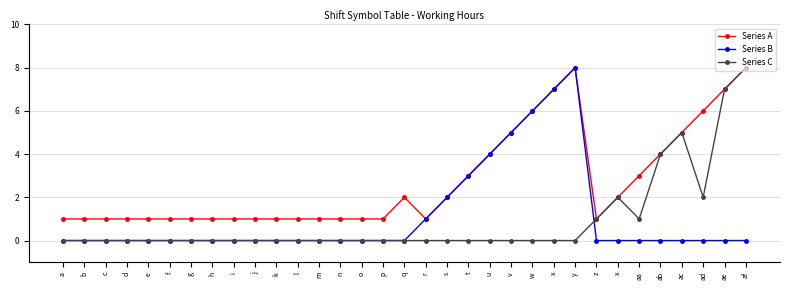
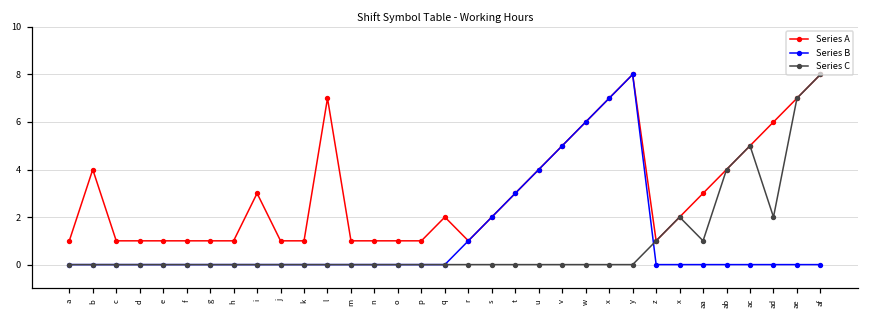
  {
    "Series A": {
      "a": 1,
-     "b": 1,
+     "b": 4,
      "c": 1,
      "d": 1,
      "e": 1,
      "f": 1,
      "g": 1,
      "h": 1,
-     "i": 1,
+     "i": 3,
      "j": 1,
      "k": 1,
-     "l": 1,
+     "l": 7,
      "m": 1,
      "n": 1,
      "o": 1,
      "p": 1,
      "q": 2,
      "aa": 3,
      "ad": 6
    },
    "Series B": {
      "z": 0,
      "aa": 0,
      "ab": 0,
      "ac": 0,
      "ad": 0,
      "ae": 0,
      "af": 0
    },
    "Series C": {
      "r": 0,
      "s": 0,
      "t": 0,
      "u": 0,
      "v": 0,
      "w": 0,
      "y": 0,
      "aa": 1,
      "ad": 2
    }
  }
